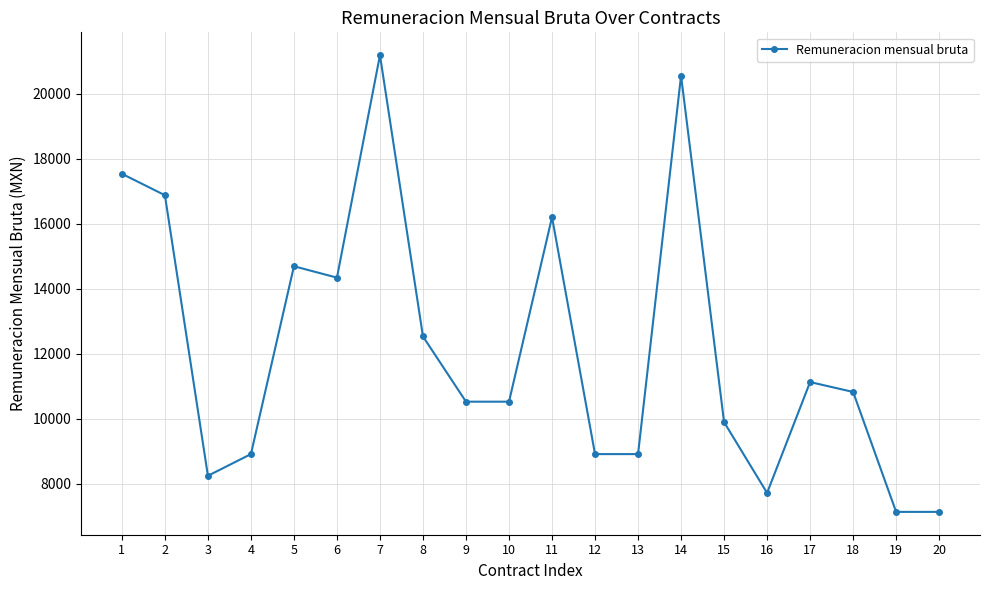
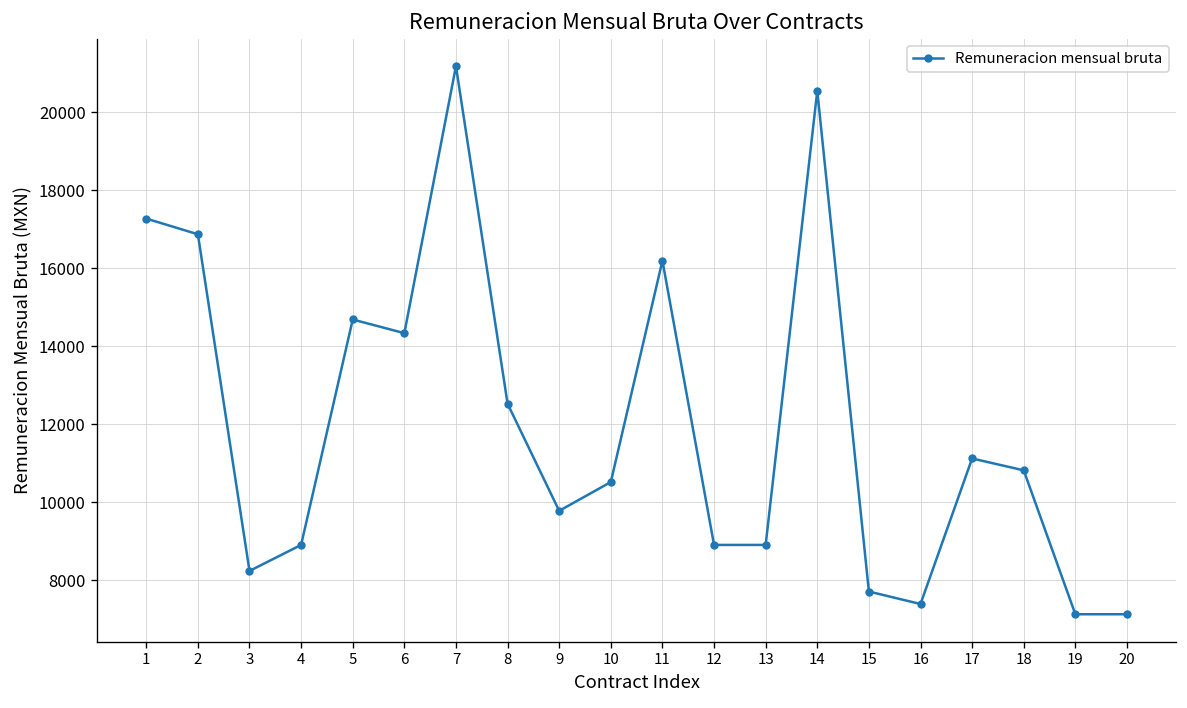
  {
-   "1": 17500,
+   "1": 17300,
    "2": 16900,
    "3": 8200,
    "4": 8900,
    "5": 14700,
    "6": 14300,
    "7": 21200,
    "8": 12500,
-   "9": 10500,
+   "9": 9800,
    "10": 10500,
    "11": 16200,
    "12": 8900,
    "13": 8900,
    "14": 20600,
-   "15": 9900,
-   "16": 7700,
+   "15": 7700,
+   "16": 7400,
    "17": 11100,
    "18": 10800,
    "19": 7100,
    "20": 7100
  }
